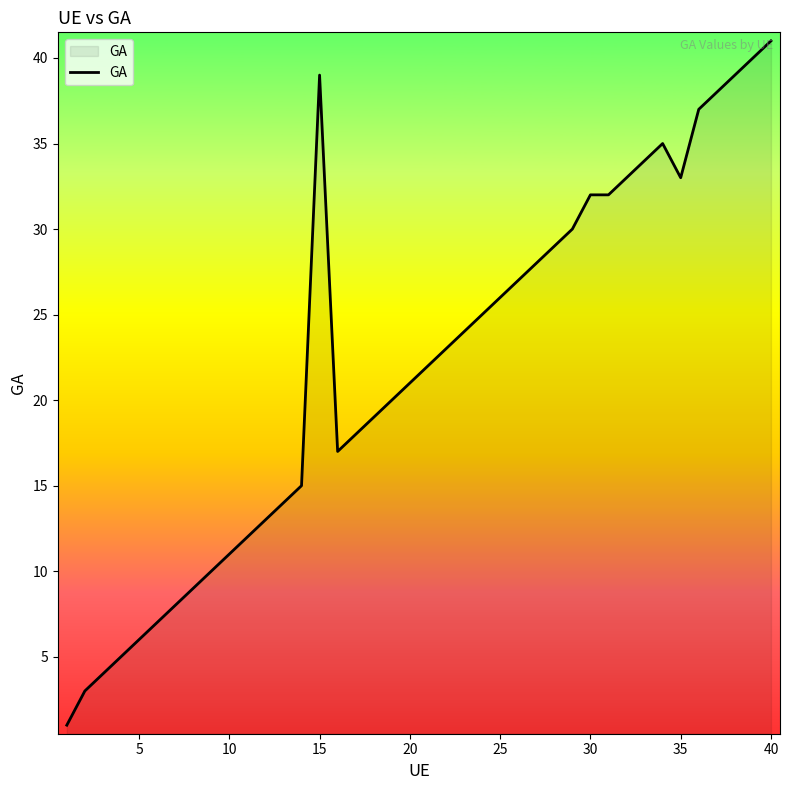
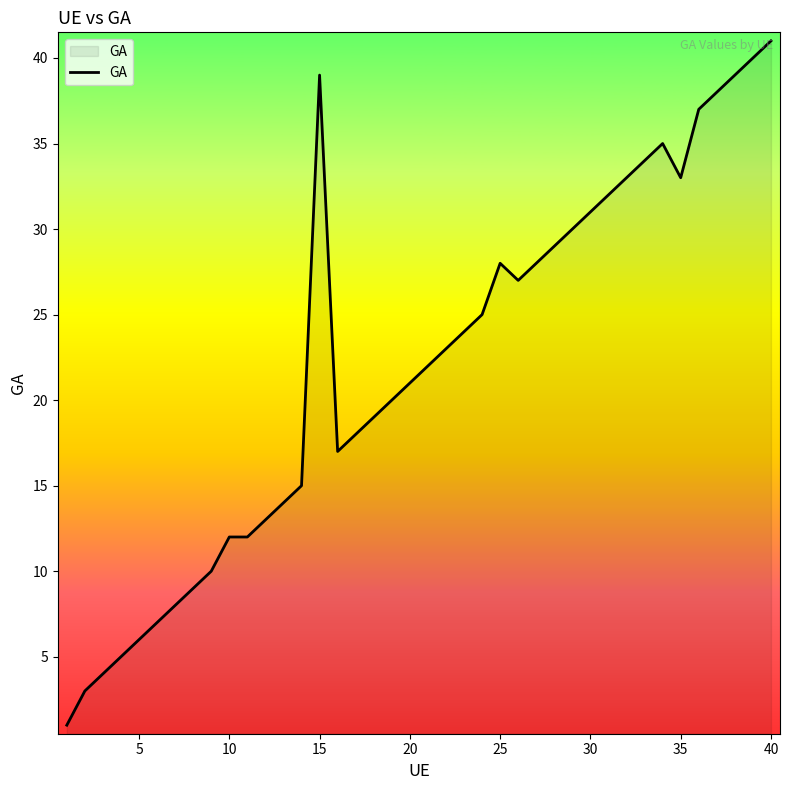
  {
    "5": 6,
-   "10": 11,
+   "10": 12,
    "15": 39,
    "20": 21,
-   "25": 26,
-   "30": 32,
+   "25": 28,
+   "30": 31,
    "35": 33,
    "40": 41
  }
